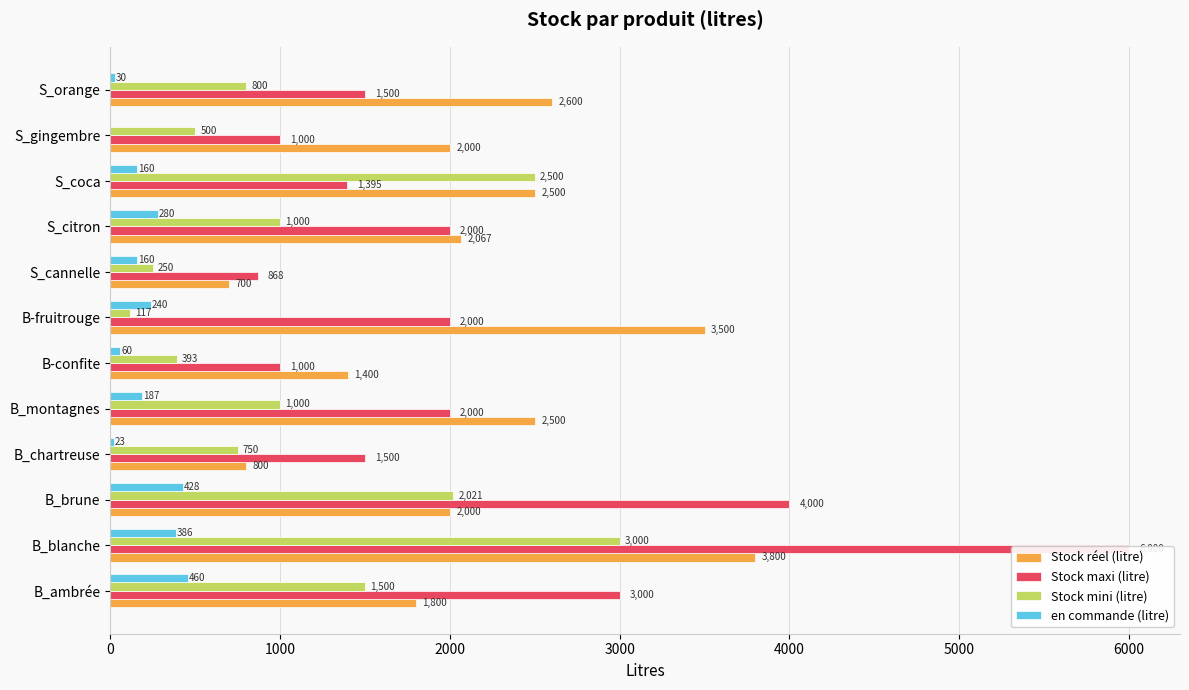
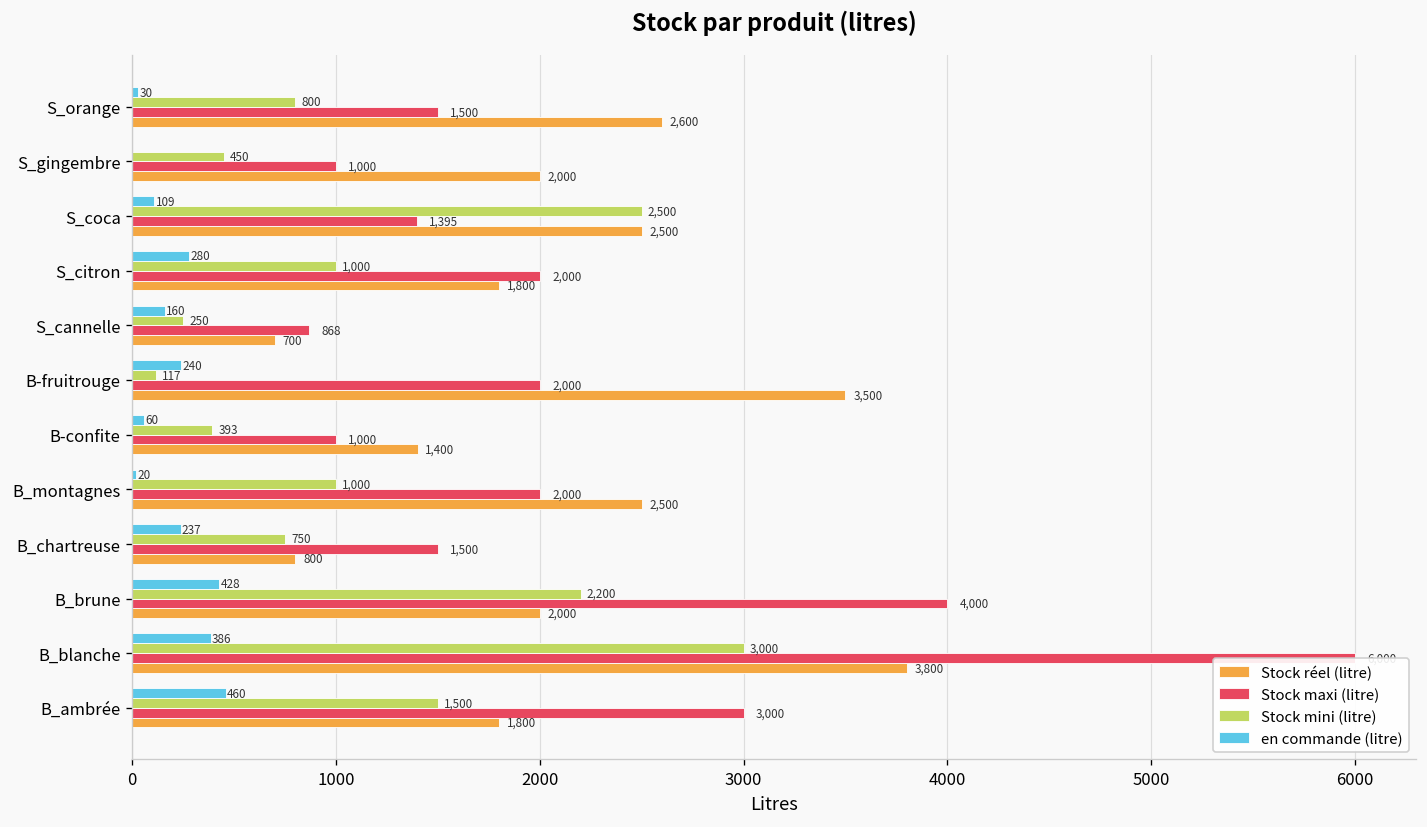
  {
    "Stock réel (litre)": {
      "S_orange": "2,600",
      "S_gingembre": "2,000",
      "S_coca": "2,500",
-     "S_citron": "2,067",
+     "S_citron": "1,800",
      "S_cannelle": "700",
      "B-fruitrouge": "3,500",
      "B-confite": "1,400",
      "B_montagnes": "2,500",
      "B_chartreuse": "800",
      "B_brune": "2,000",
      "B_blanche": "3,800",
      "B_ambrée": "1,800"
    },
    "Stock maxi (litre)": {
      "S_orange": "1,500",
      "S_gingembre": "1,000",
      "S_coca": "1,395",
      "S_citron": "2,000",
      "S_cannelle": "868",
      "B-fruitrouge": "2,000",
      "B-confite": "1,000",
      "B_montagnes": "2,000",
      "B_chartreuse": "1,500",
      "B_brune": "4,000",
      "B_ambrée": "3,000"
    },
    "Stock mini (litre)": {
      "S_orange": "800",
-     "S_gingembre": "500",
+     "S_gingembre": "450",
      "S_coca": "2,500",
      "S_citron": "1,000",
      "S_cannelle": "250",
      "B-fruitrouge": "117",
      "B-confite": "393",
      "B_montagnes": "1,000",
      "B_chartreuse": "750",
-     "B_brune": "2,021",
+     "B_brune": "2,200",
      "B_blanche": "3,000",
      "B_ambrée": "1,500"
    },
    "en commande (litre)": {
      "S_orange": "30",
-     "S_coca": "160",
+     "S_coca": "109",
      "S_citron": "280",
      "S_cannelle": "160",
      "B-fruitrouge": "240",
      "B-confite": "60",
-     "B_montagnes": "187",
-     "B_chartreuse": "23",
+     "B_montagnes": "20",
+     "B_chartreuse": "237",
      "B_brune": "428",
      "B_blanche": "386",
      "B_ambrée": "460"
    }
  }
